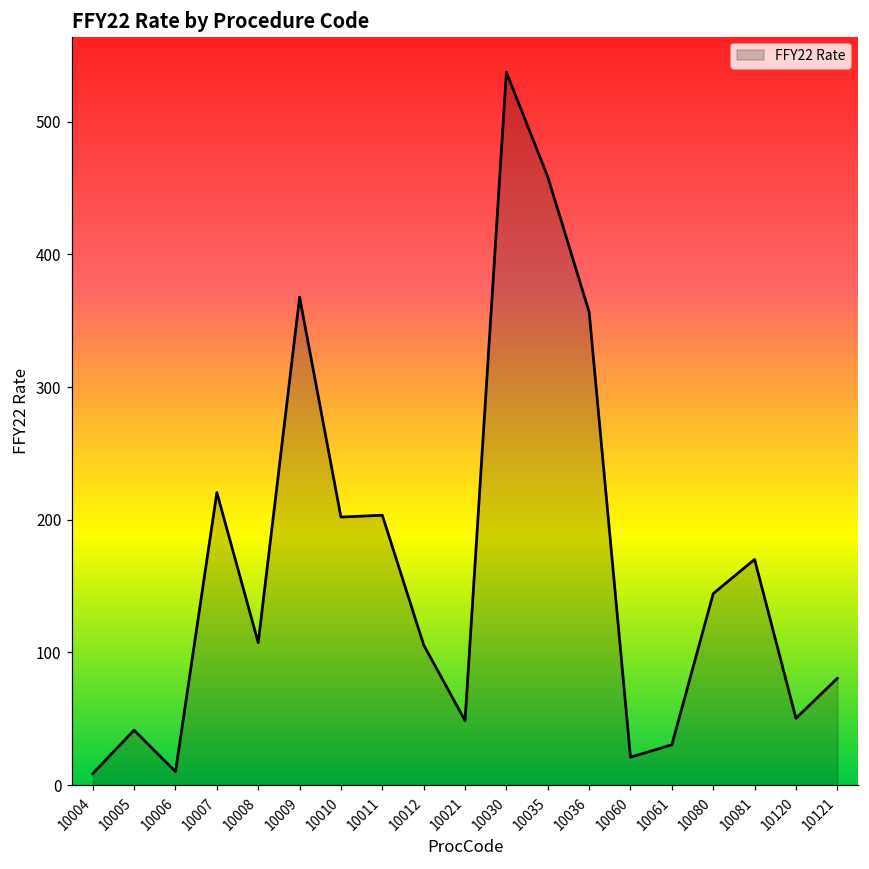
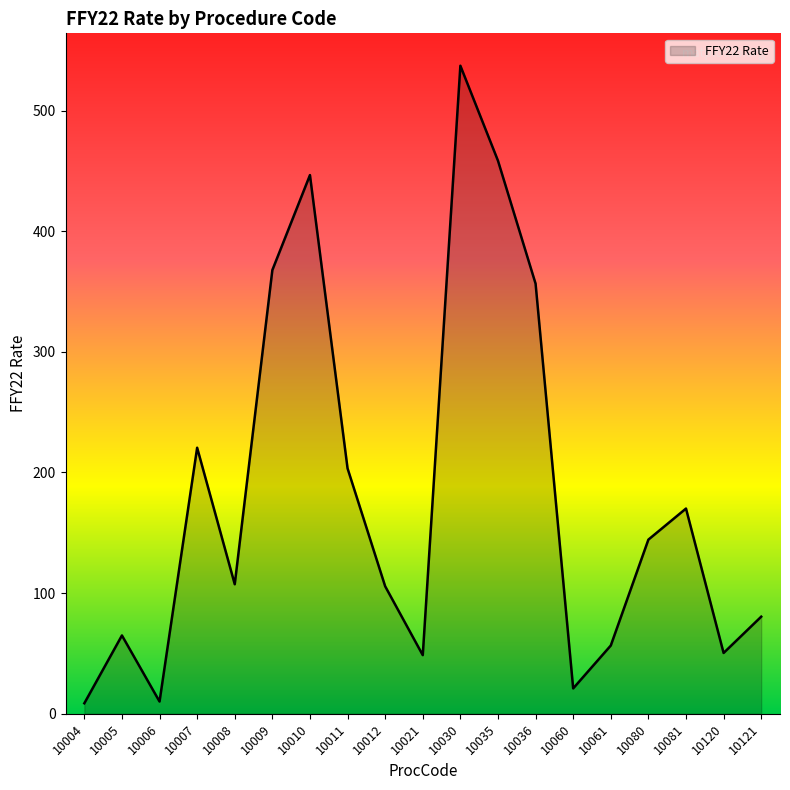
  {
    "10004": 9,
-   "10005": 41,
+   "10005": 65,
    "10006": 10,
    "10007": 221,
    "10008": 107,
    "10009": 368,
-   "10010": 202,
+   "10010": 446,
    "10011": 203,
    "10012": 106,
    "10021": 49,
    "10030": 537,
    "10035": 458,
    "10036": 357,
    "10060": 21,
-   "10061": 30,
+   "10061": 57,
    "10080": 144,
    "10081": 170,
    "10120": 50,
    "10121": 80
  }
